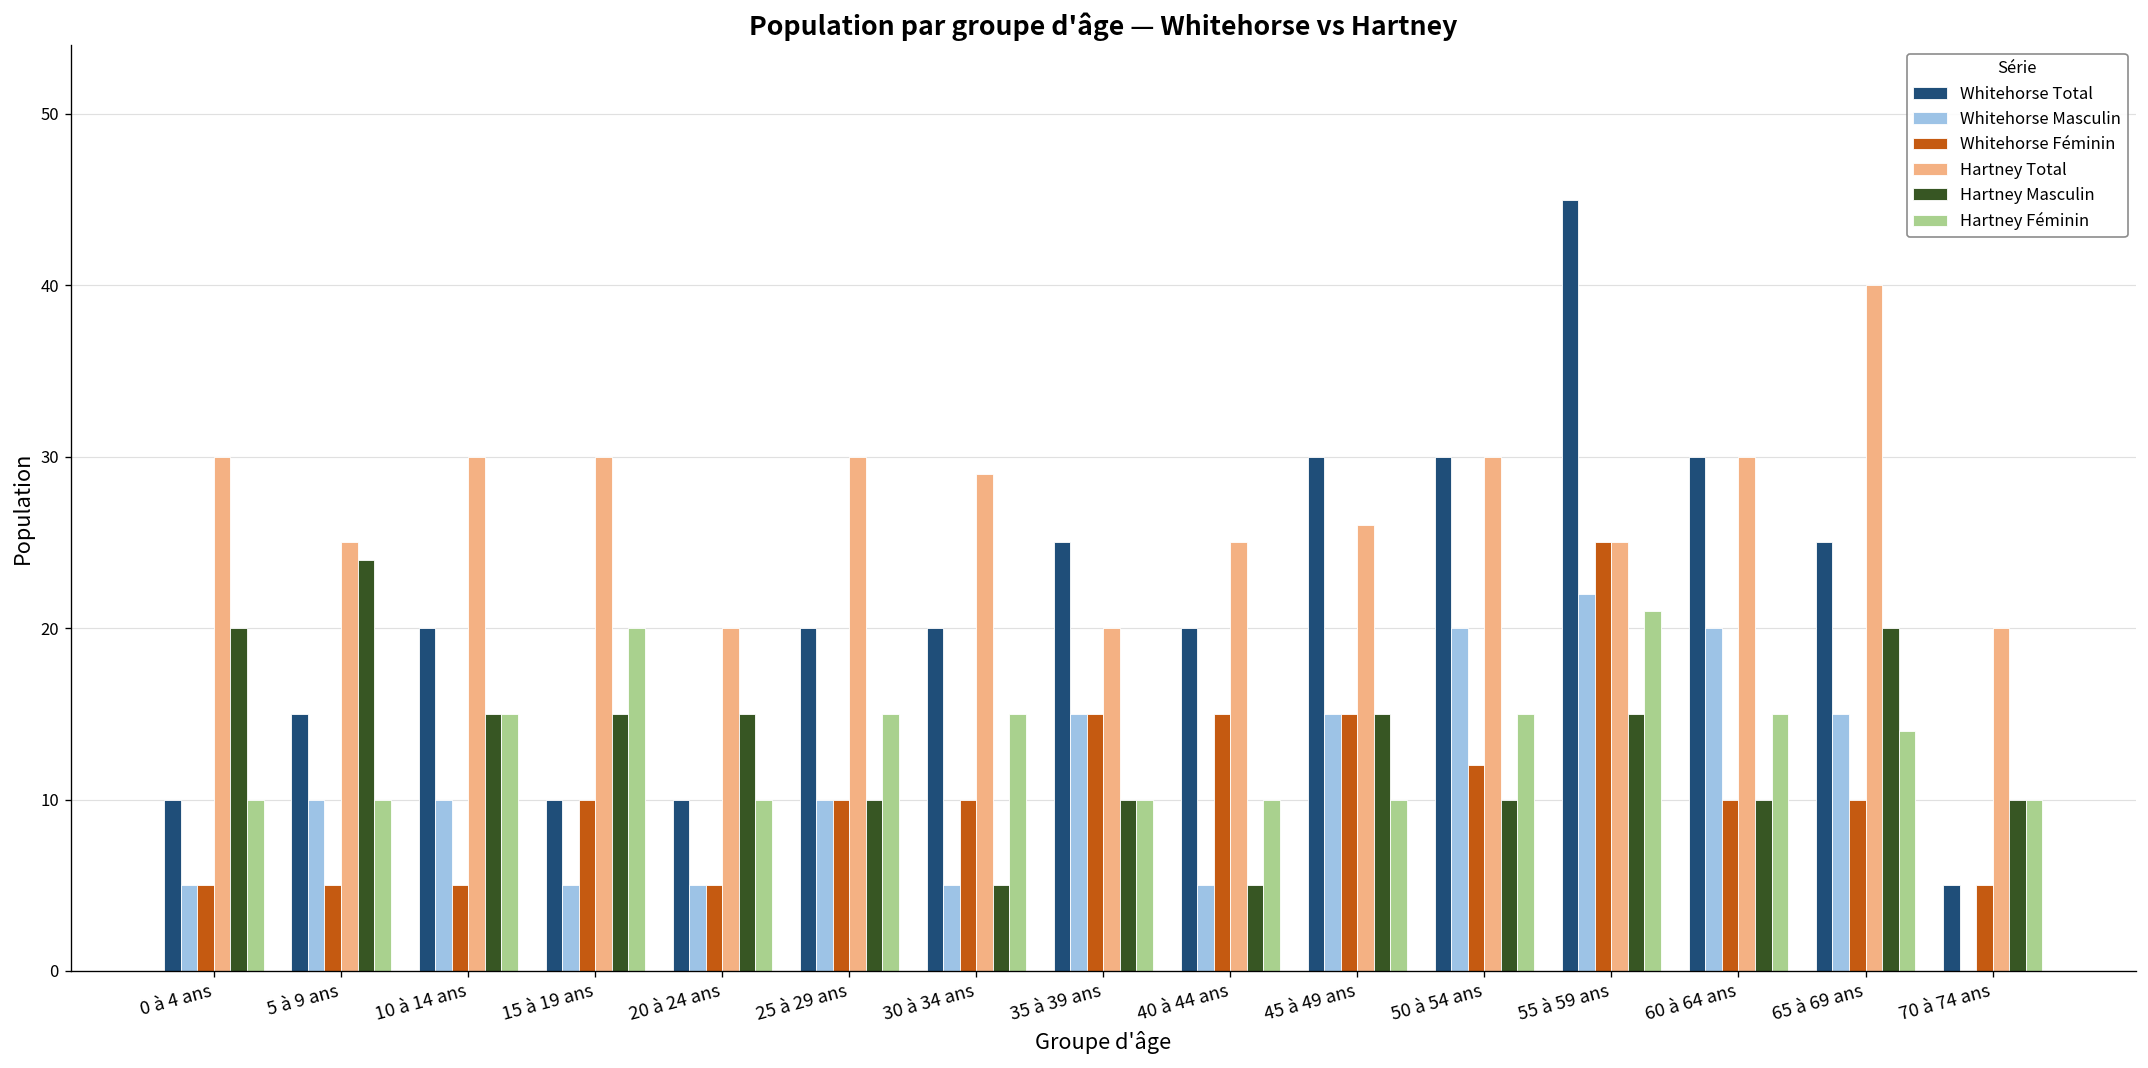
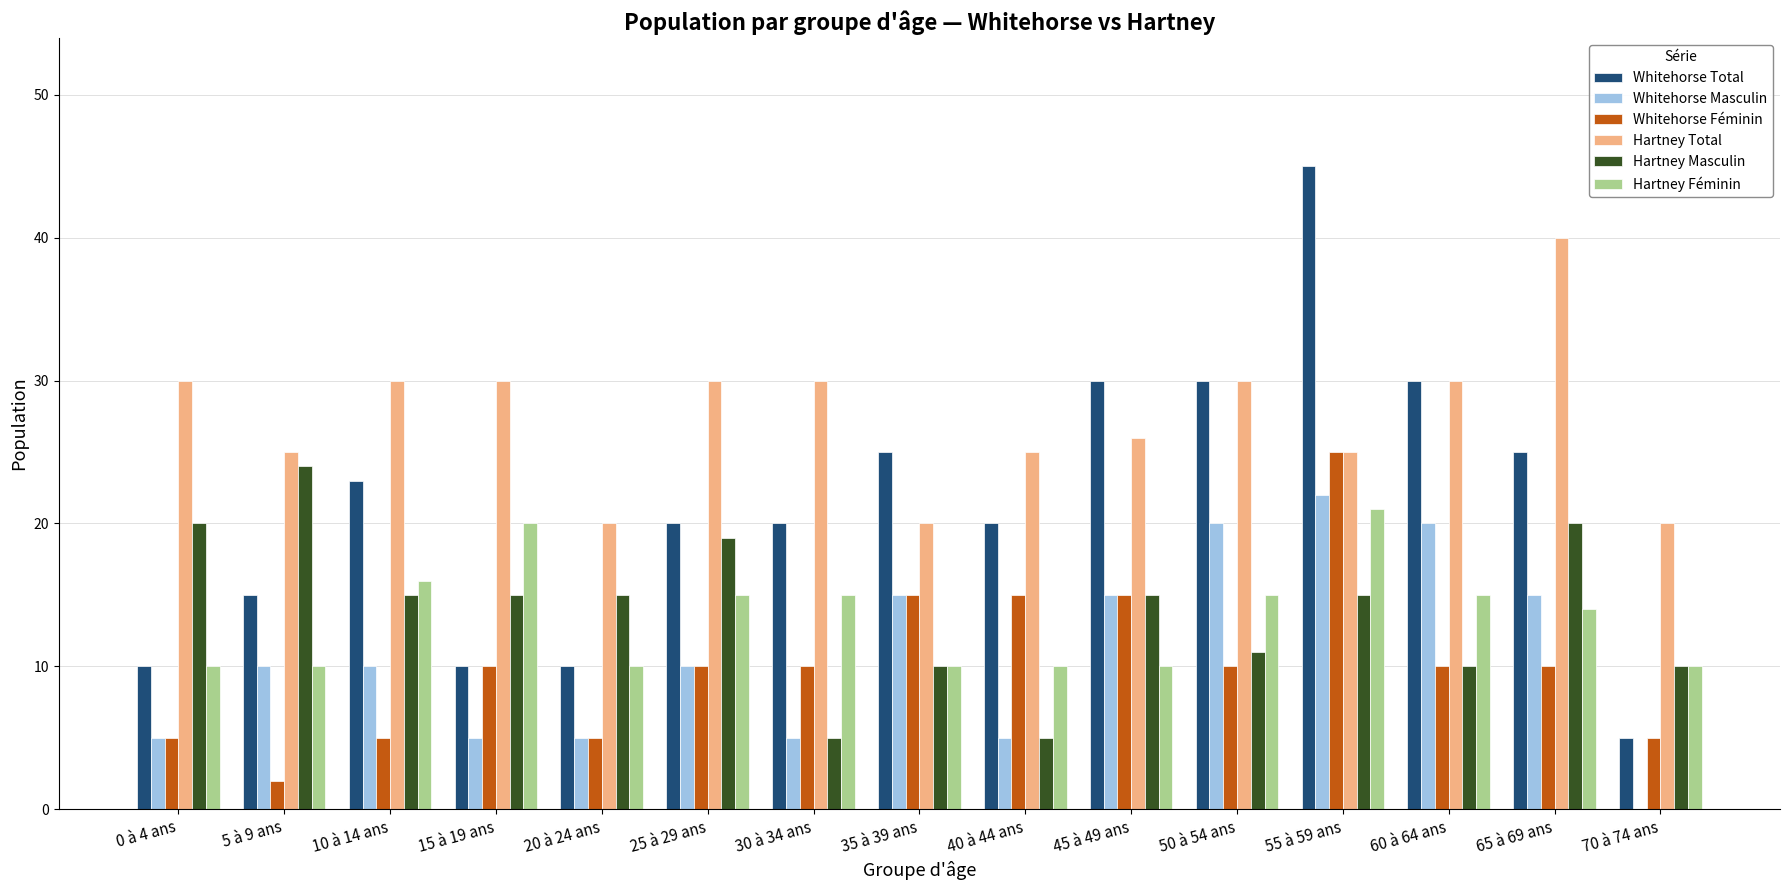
  {
    "Whitehorse Total": {
      "0 à 4 ans": 10,
      "5 à 9 ans": 15,
-     "10 à 14 ans": 20,
+     "10 à 14 ans": 23,
      "15 à 19 ans": 10,
      "20 à 24 ans": 10,
      "25 à 29 ans": 20,
      "30 à 34 ans": 20,
      "35 à 39 ans": 25,
      "40 à 44 ans": 20,
      "45 à 49 ans": 30,
      "50 à 54 ans": 30,
      "55 à 59 ans": 45,
      "60 à 64 ans": 30,
      "65 à 69 ans": 25,
      "70 à 74 ans": 5
    },
    "Whitehorse Masculin": {
      "0 à 4 ans": 5,
      "5 à 9 ans": 10,
      "10 à 14 ans": 10,
      "15 à 19 ans": 5,
      "20 à 24 ans": 5,
      "25 à 29 ans": 10,
      "30 à 34 ans": 5,
      "35 à 39 ans": 15,
      "40 à 44 ans": 5,
      "45 à 49 ans": 15,
      "50 à 54 ans": 20,
      "55 à 59 ans": 22,
      "60 à 64 ans": 20,
      "65 à 69 ans": 15,
      "70 à 74 ans": 0
    },
    "Whitehorse Féminin": {
      "0 à 4 ans": 5,
-     "5 à 9 ans": 5,
+     "5 à 9 ans": 2,
      "10 à 14 ans": 5,
      "15 à 19 ans": 10,
      "20 à 24 ans": 5,
      "25 à 29 ans": 10,
      "30 à 34 ans": 10,
      "35 à 39 ans": 15,
      "40 à 44 ans": 15,
      "45 à 49 ans": 15,
-     "50 à 54 ans": 12,
+     "50 à 54 ans": 10,
      "55 à 59 ans": 25,
      "60 à 64 ans": 10,
      "65 à 69 ans": 10,
      "70 à 74 ans": 5
    },
    "Hartney Total": {
      "0 à 4 ans": 30,
      "5 à 9 ans": 25,
      "10 à 14 ans": 30,
      "15 à 19 ans": 30,
      "20 à 24 ans": 20,
      "25 à 29 ans": 30,
-     "30 à 34 ans": 29,
+     "30 à 34 ans": 30,
      "35 à 39 ans": 20,
      "40 à 44 ans": 25,
      "45 à 49 ans": 26,
      "50 à 54 ans": 30,
      "55 à 59 ans": 25,
      "60 à 64 ans": 30,
      "65 à 69 ans": 40,
      "70 à 74 ans": 20
    },
    "Hartney Masculin": {
      "0 à 4 ans": 20,
      "5 à 9 ans": 24,
      "10 à 14 ans": 15,
      "15 à 19 ans": 15,
      "20 à 24 ans": 15,
-     "25 à 29 ans": 10,
+     "25 à 29 ans": 19,
      "30 à 34 ans": 5,
      "35 à 39 ans": 10,
      "40 à 44 ans": 5,
      "45 à 49 ans": 15,
-     "50 à 54 ans": 10,
+     "50 à 54 ans": 11,
      "55 à 59 ans": 15,
      "60 à 64 ans": 10,
      "65 à 69 ans": 20,
      "70 à 74 ans": 10
    },
    "Hartney Féminin": {
      "0 à 4 ans": 10,
      "5 à 9 ans": 10,
-     "10 à 14 ans": 15,
+     "10 à 14 ans": 16,
      "15 à 19 ans": 20,
      "20 à 24 ans": 10,
      "25 à 29 ans": 15,
      "30 à 34 ans": 15,
      "35 à 39 ans": 10,
      "40 à 44 ans": 10,
      "45 à 49 ans": 10,
      "50 à 54 ans": 15,
      "55 à 59 ans": 21,
      "60 à 64 ans": 15,
      "65 à 69 ans": 14,
      "70 à 74 ans": 10
    }
  }
